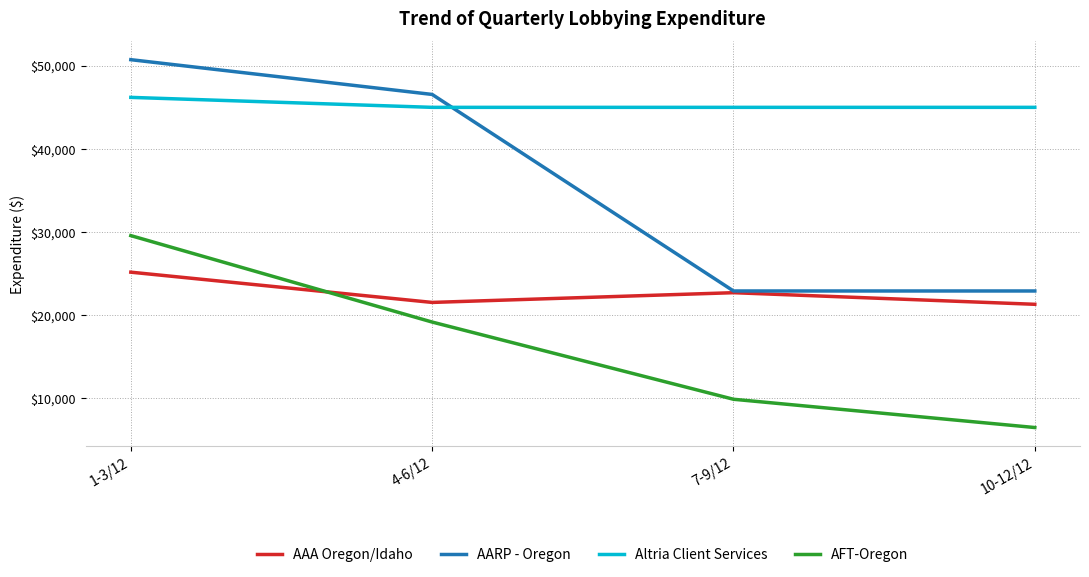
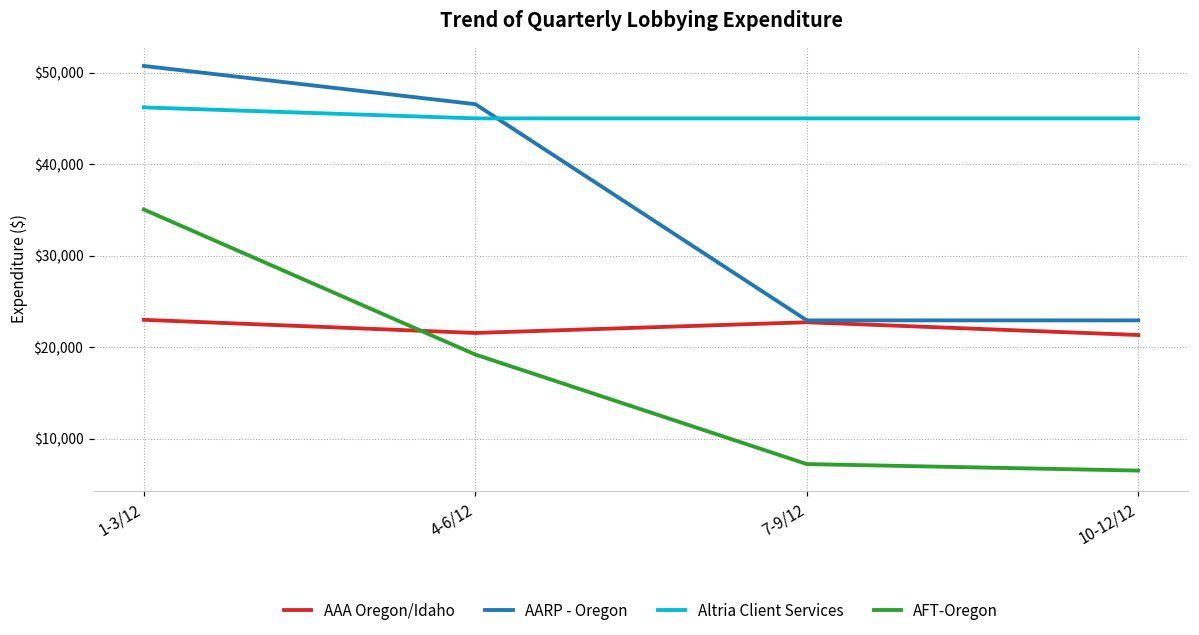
  {
    "AAA Oregon/Idaho": {
-     "1-3/12": "$25,000",
+     "1-3/12": "$23,000",
      "4-6/12": "$22,000",
      "10-12/12": "$21,000"
    },
    "AARP - Oregon": {
      "1-3/12": "$51,000",
      "4-6/12": "$47,000",
      "10-12/12": "$23,000"
    },
    "Altria Client Services": {
      "1-3/12": "$46,000",
      "4-6/12": "$45,000",
      "7-9/12": "$45,000",
      "10-12/12": "$45,000"
    },
    "AFT-Oregon": {
-     "1-3/12": "$30,000",
+     "1-3/12": "$35,000",
      "4-6/12": "$19,000",
-     "7-9/12": "$10,000",
+     "7-9/12": "$7,000",
      "10-12/12": "$7,000"
    }
  }
